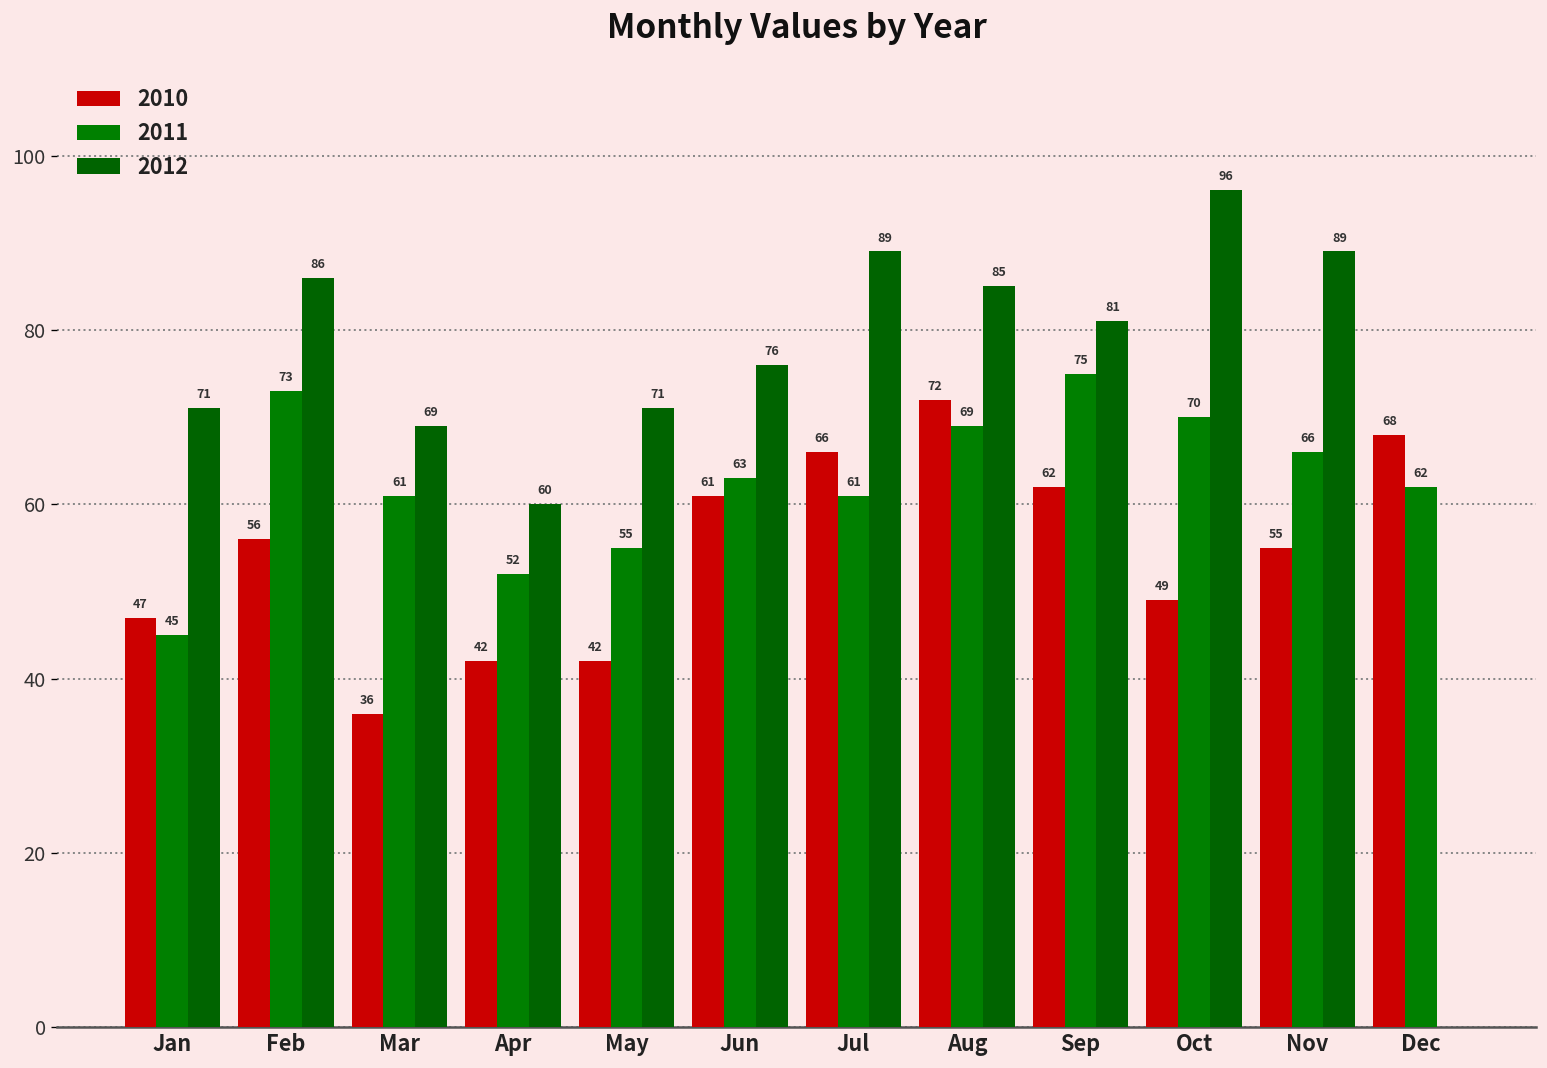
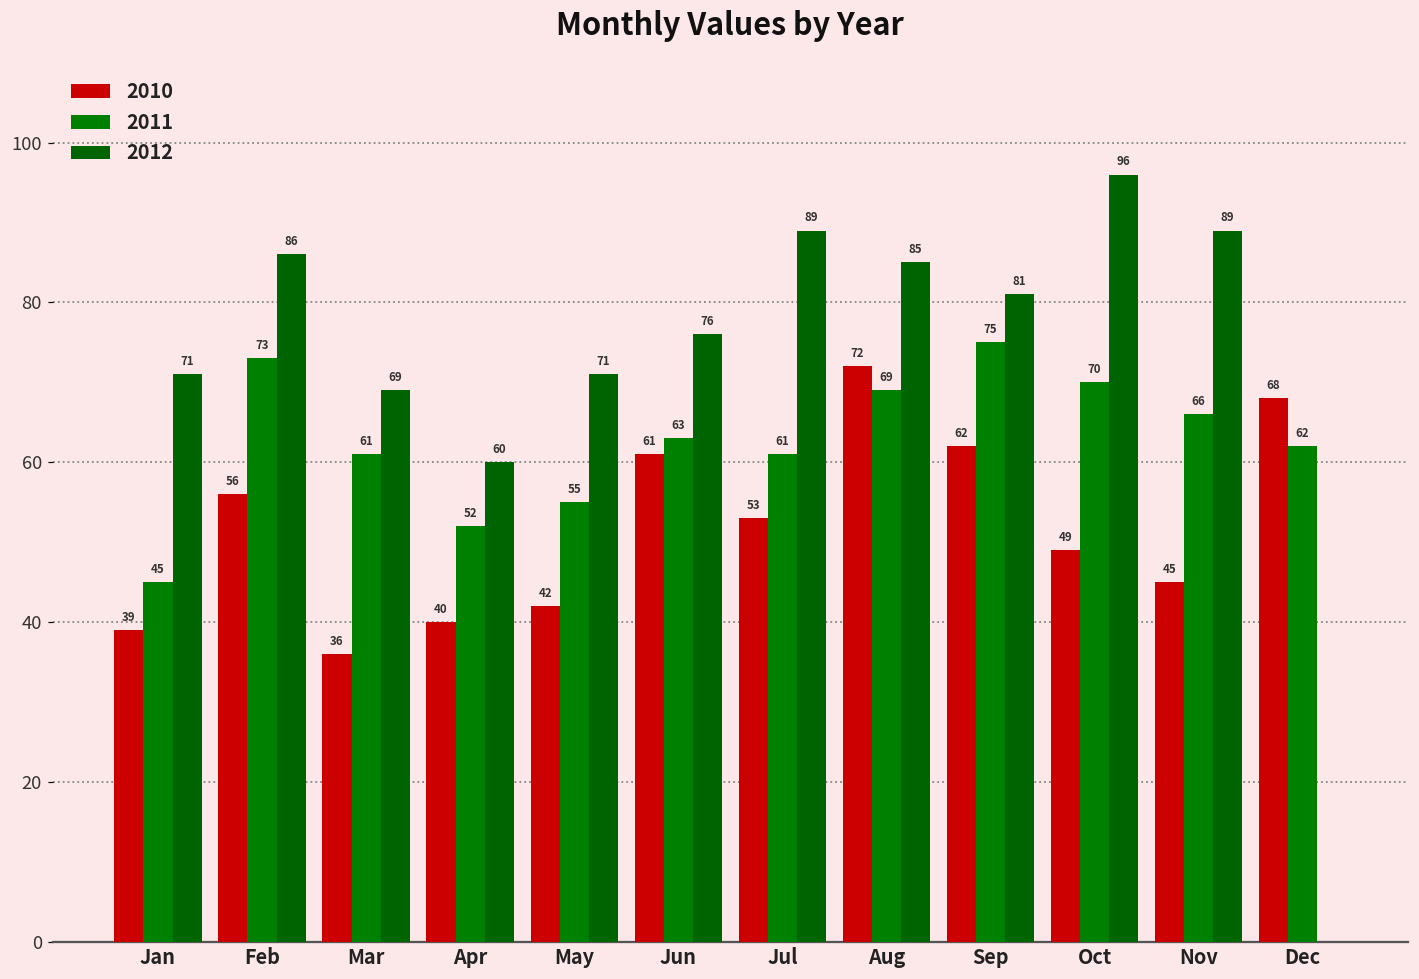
  {
    "2010": {
-     "Jan": 47,
+     "Jan": 39,
      "Feb": 56,
      "Mar": 36,
-     "Apr": 42,
+     "Apr": 40,
      "May": 42,
      "Jun": 61,
-     "Jul": 66,
+     "Jul": 53,
      "Aug": 72,
      "Sep": 62,
      "Oct": 49,
-     "Nov": 55,
+     "Nov": 45,
      "Dec": 68
    }
  }
